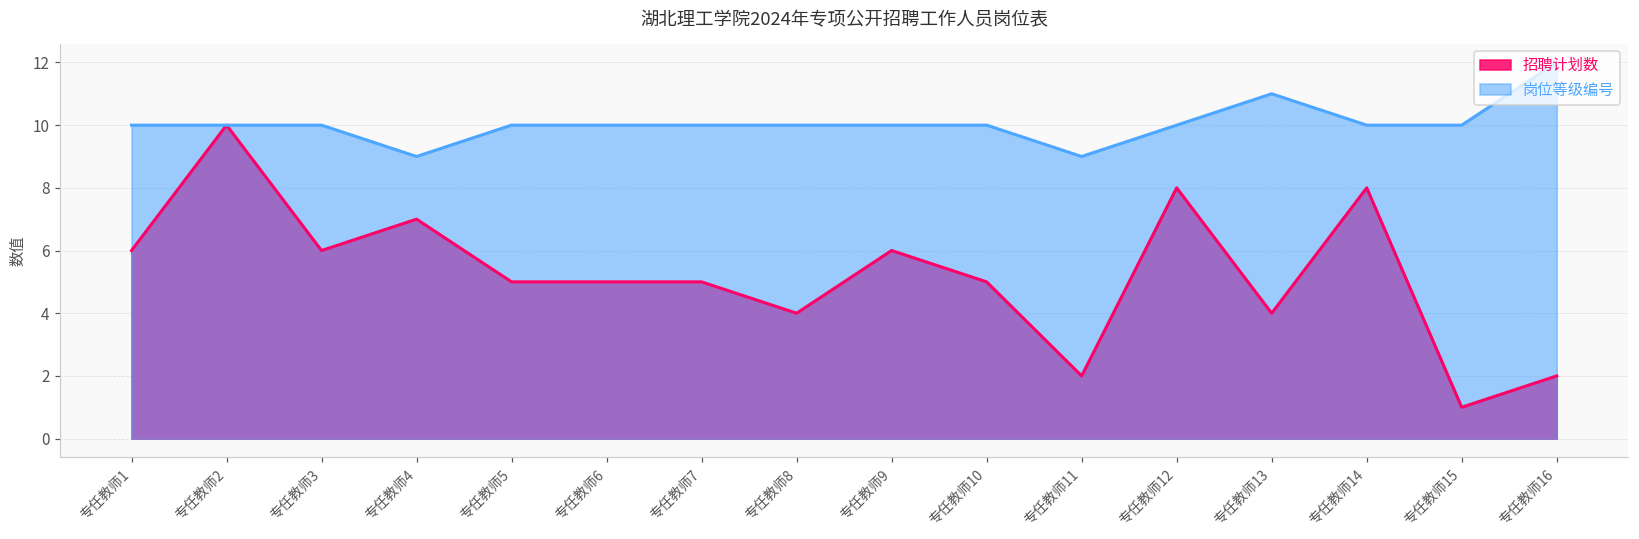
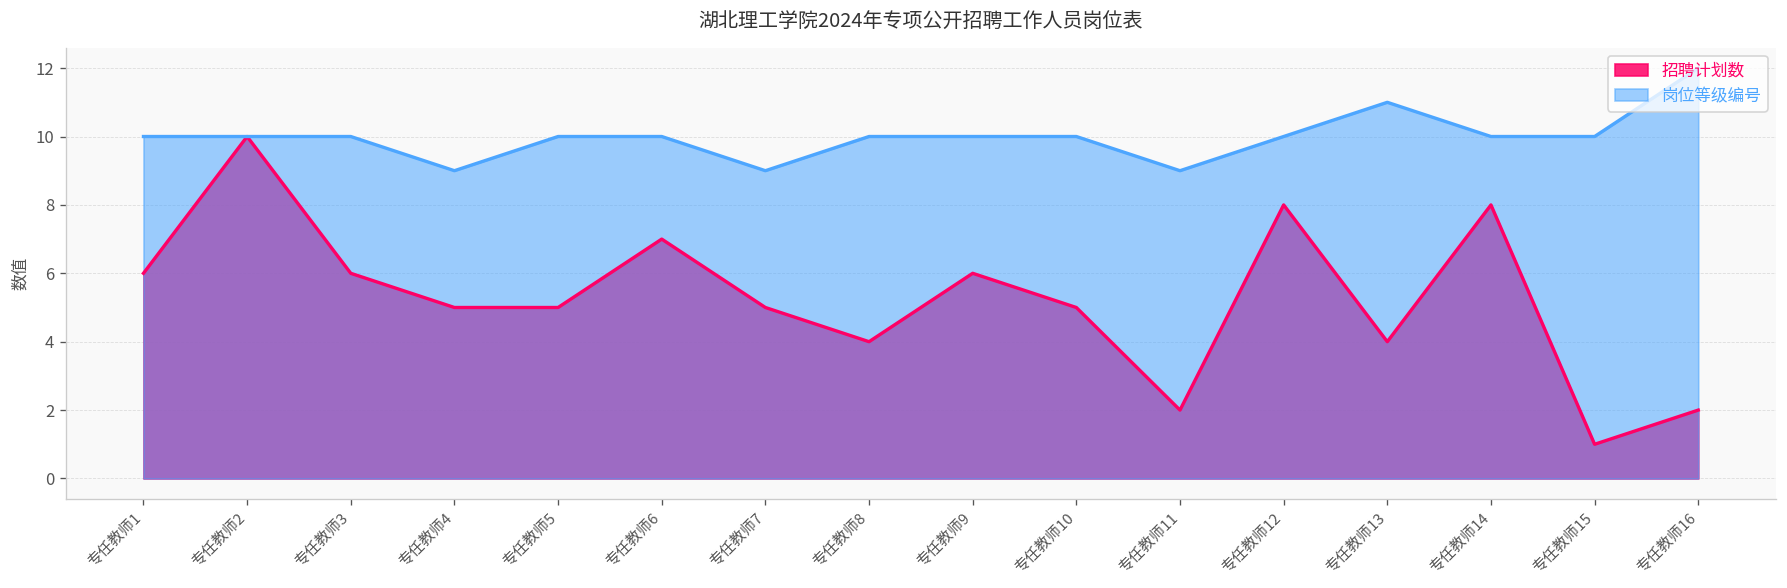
  {
    "招聘计划数": {
      "专任教师1": 6,
      "专任教师3": 6,
-     "专任教师4": 7,
+     "专任教师4": 5,
      "专任教师5": 5,
-     "专任教师6": 5,
+     "专任教师6": 7,
      "专任教师7": 5,
      "专任教师8": 4,
      "专任教师9": 6,
      "专任教师10": 5,
      "专任教师11": 2,
      "专任教师12": 8,
      "专任教师13": 4,
      "专任教师14": 8,
      "专任教师15": 1,
      "专任教师16": 2
    },
    "岗位等级编号": {
      "专任教师1": 10,
      "专任教师3": 10,
      "专任教师4": 9,
      "专任教师5": 10,
      "专任教师6": 10,
-     "专任教师7": 10,
+     "专任教师7": 9,
      "专任教师8": 10,
      "专任教师9": 10,
      "专任教师10": 10,
      "专任教师11": 9,
      "专任教师12": 10,
      "专任教师13": 11,
      "专任教师14": 10,
      "专任教师15": 10
    }
  }
